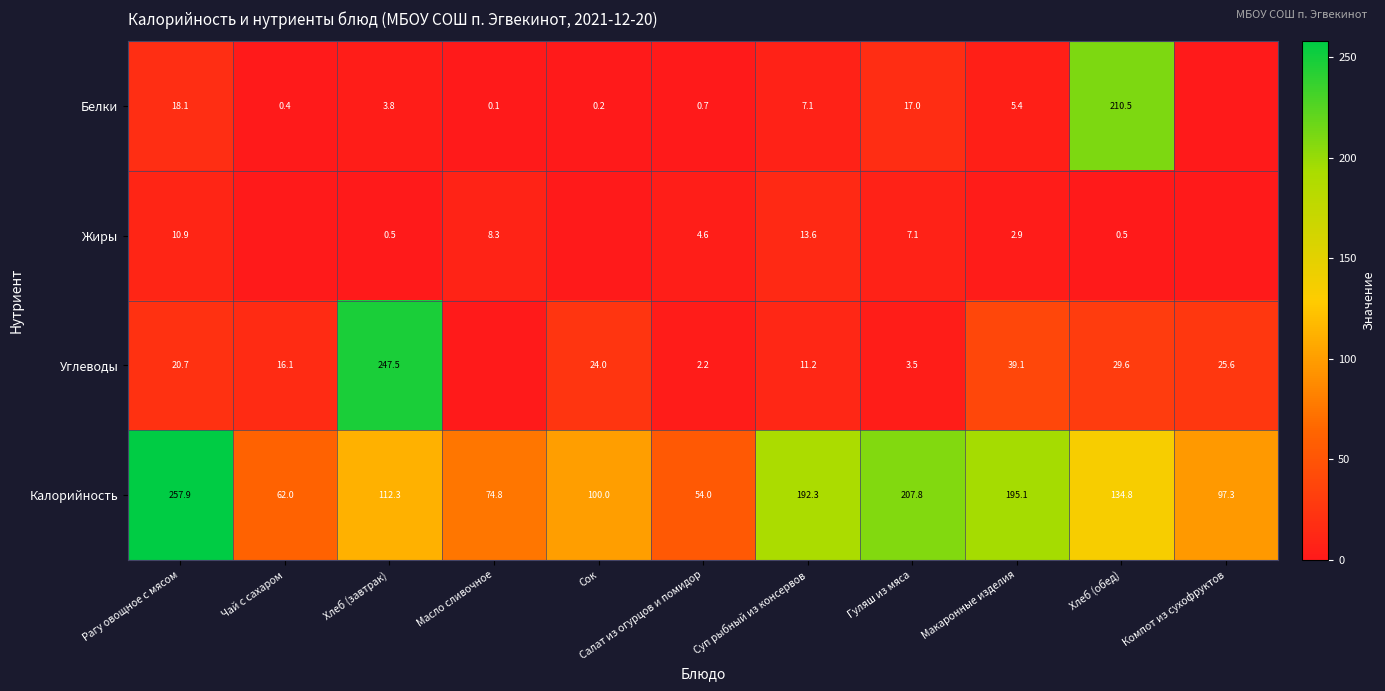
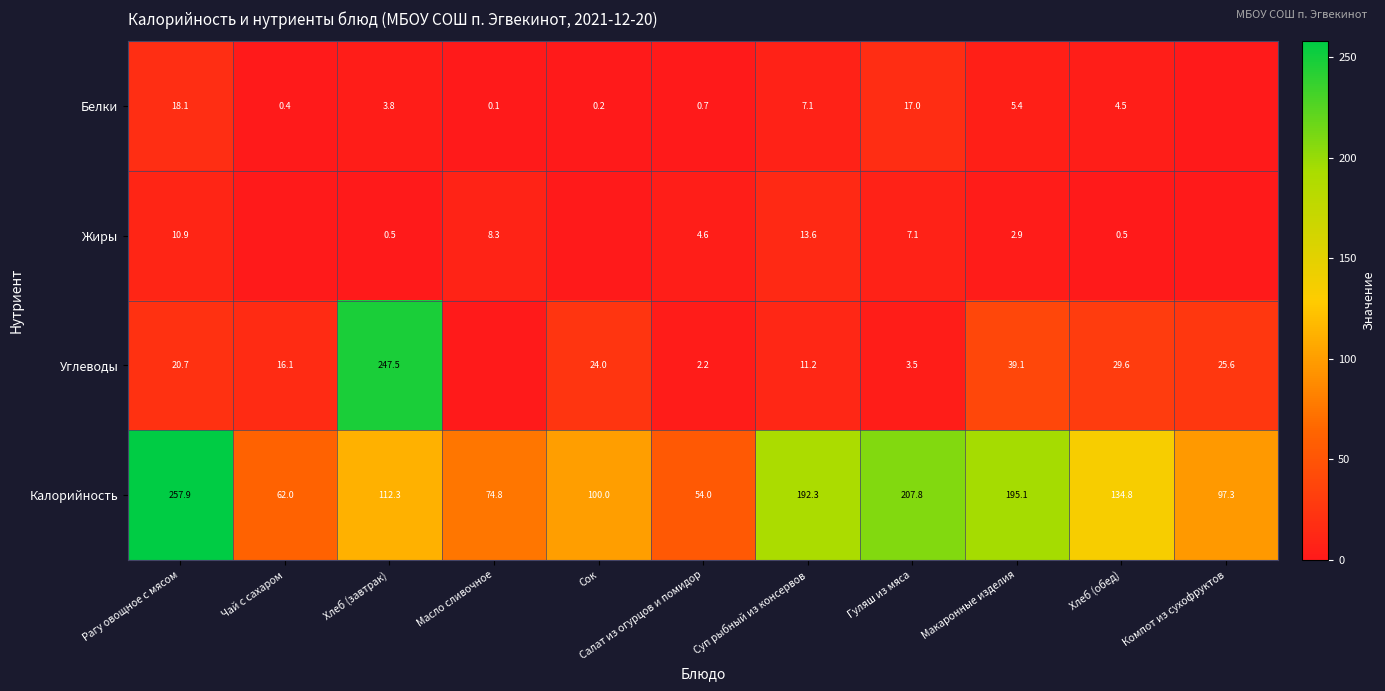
  {
    "Белки": {
      "Рагу овощное с мясом": 18.1,
      "Чай с сахаром": 0.4,
      "Хлеб (завтрак)": 3.8,
      "Масло сливочное": 0.1,
      "Сок": 0.2,
      "Салат из огурцов и помидор": 0.7,
      "Суп рыбный из консервов": 7.1,
      "Гуляш из мяса": 17.0,
      "Макаронные изделия": 5.4,
-     "Хлеб (обед)": 210.5
+     "Хлеб (обед)": 4.5
    },
    "Жиры": {
      "Рагу овощное с мясом": 10.9,
      "Хлеб (завтрак)": 0.5,
      "Масло сливочное": 8.3,
      "Салат из огурцов и помидор": 4.6,
      "Суп рыбный из консервов": 13.6,
      "Гуляш из мяса": 7.1,
      "Макаронные изделия": 2.9,
      "Хлеб (обед)": 0.5
    },
    "Углеводы": {
      "Рагу овощное с мясом": 20.7,
      "Чай с сахаром": 16.1,
      "Хлеб (завтрак)": 247.5,
      "Сок": 24.0,
      "Салат из огурцов и помидор": 2.2,
      "Суп рыбный из консервов": 11.2,
      "Гуляш из мяса": 3.5,
      "Макаронные изделия": 39.1,
      "Хлеб (обед)": 29.6,
      "Компот из сухофруктов": 25.6
    },
    "Калорийность": {
      "Рагу овощное с мясом": 257.9,
      "Чай с сахаром": 62.0,
      "Хлеб (завтрак)": 112.3,
      "Масло сливочное": 74.8,
      "Сок": 100.0,
      "Салат из огурцов и помидор": 54.0,
      "Суп рыбный из консервов": 192.3,
      "Гуляш из мяса": 207.8,
      "Макаронные изделия": 195.1,
      "Хлеб (обед)": 134.8,
      "Компот из сухофруктов": 97.3
    }
  }
